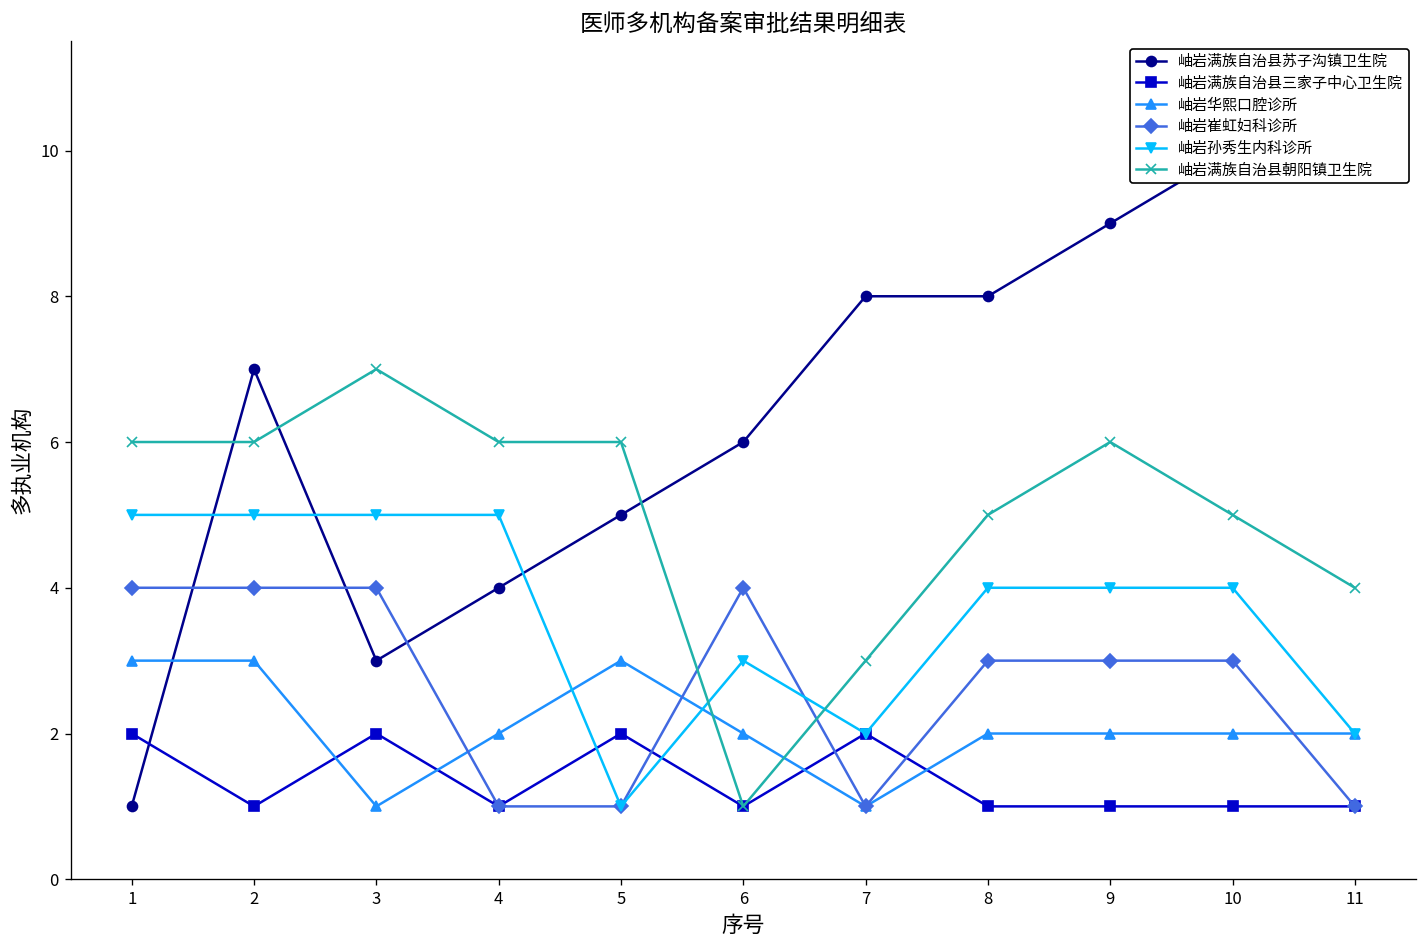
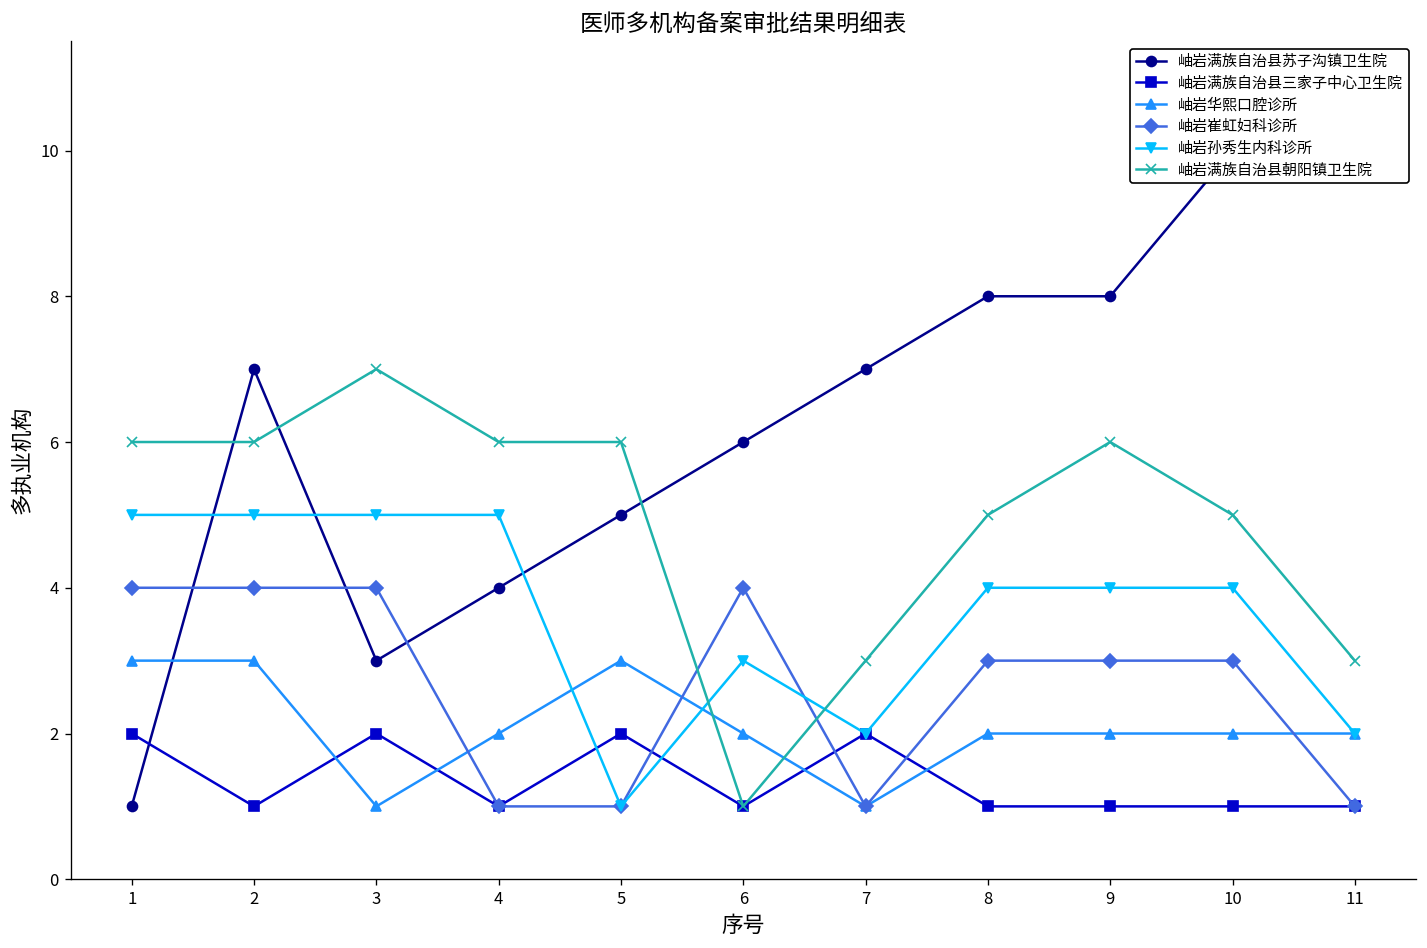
  {
    "岫岩满族自治县苏子沟镇卫生院": {
      "1": 1,
      "2": 7,
      "3": 3,
      "4": 4,
      "5": 5,
      "6": 6,
-     "7": 8,
+     "7": 7,
      "8": 8,
-     "9": 9
+     "9": 8
    },
    "岫岩满族自治县三家子中心卫生院": {
      "1": 2,
      "2": 1,
      "3": 2,
      "5": 2,
      "8": 1,
      "9": 1,
      "10": 1
    },
    "岫岩崔虹妇科诊所": {
      "1": 4,
      "2": 4,
      "3": 4,
      "6": 4,
      "8": 3,
      "9": 3,
      "10": 3
    },
    "岫岩满族自治县朝阳镇卫生院": {
      "1": 6,
      "2": 6,
      "3": 7,
      "4": 6,
      "5": 6,
      "7": 3,
      "8": 5,
      "9": 6,
      "10": 5,
-     "11": 4
+     "11": 3
    }
  }
